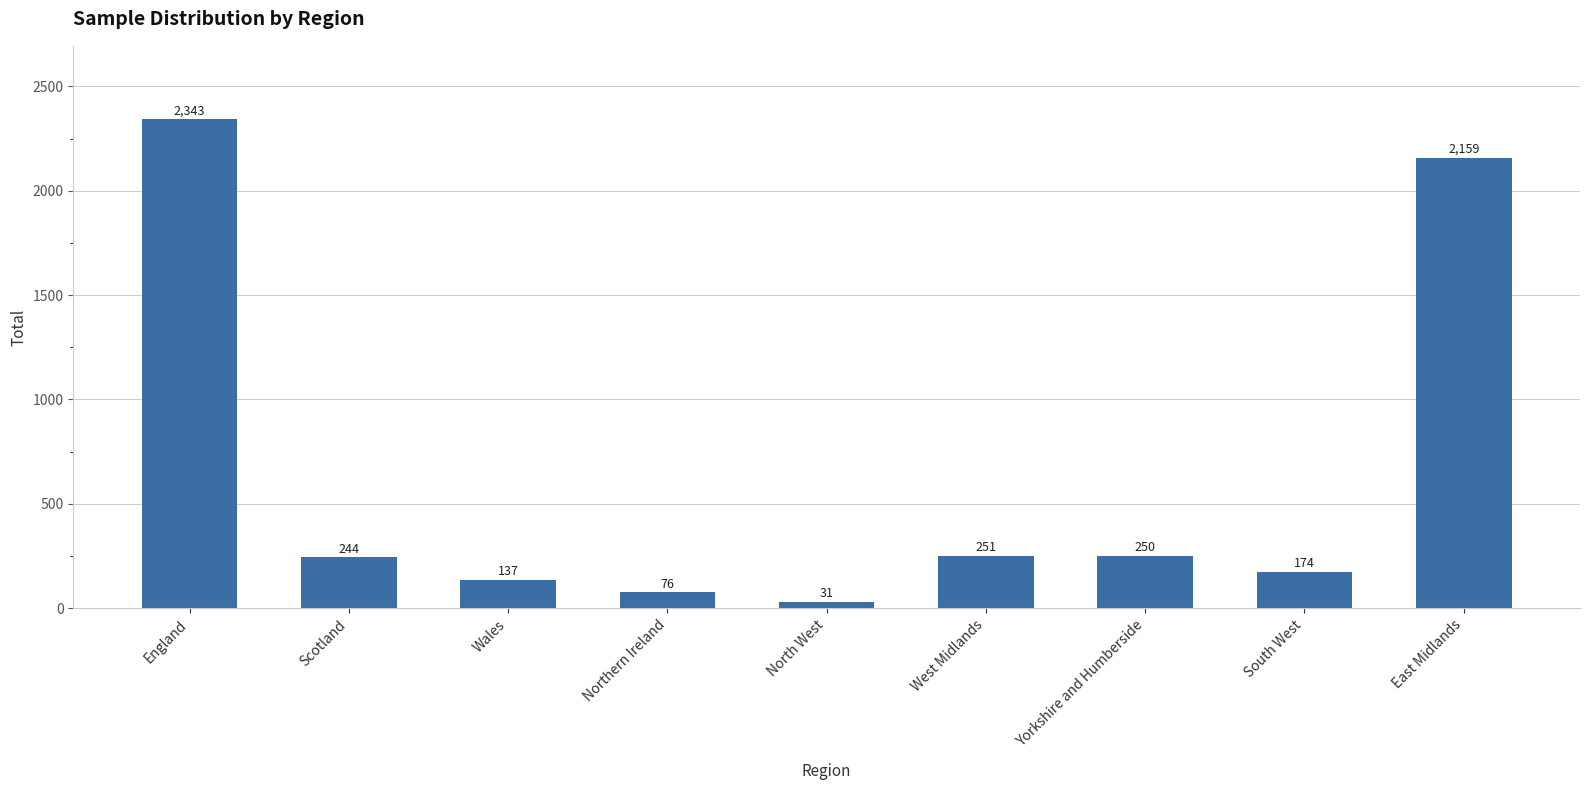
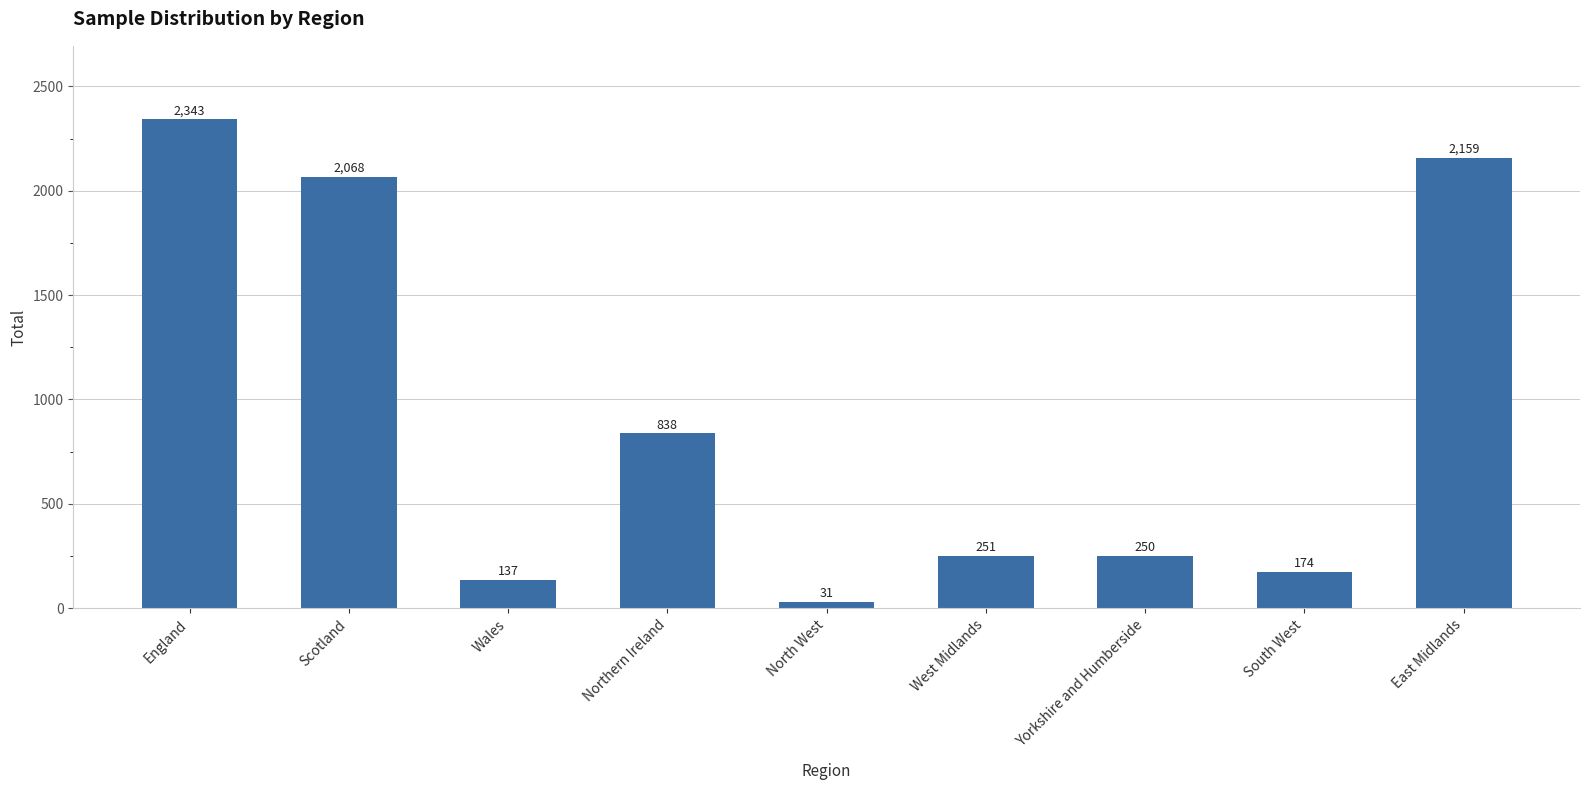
  {
    "England": "2,343",
-   "Scotland": "244",
+   "Scotland": "2,068",
    "Wales": "137",
-   "Northern Ireland": "76",
+   "Northern Ireland": "838",
    "North West": "31",
    "West Midlands": "251",
    "Yorkshire and Humberside": "250",
    "South West": "174",
    "East Midlands": "2,159"
  }
